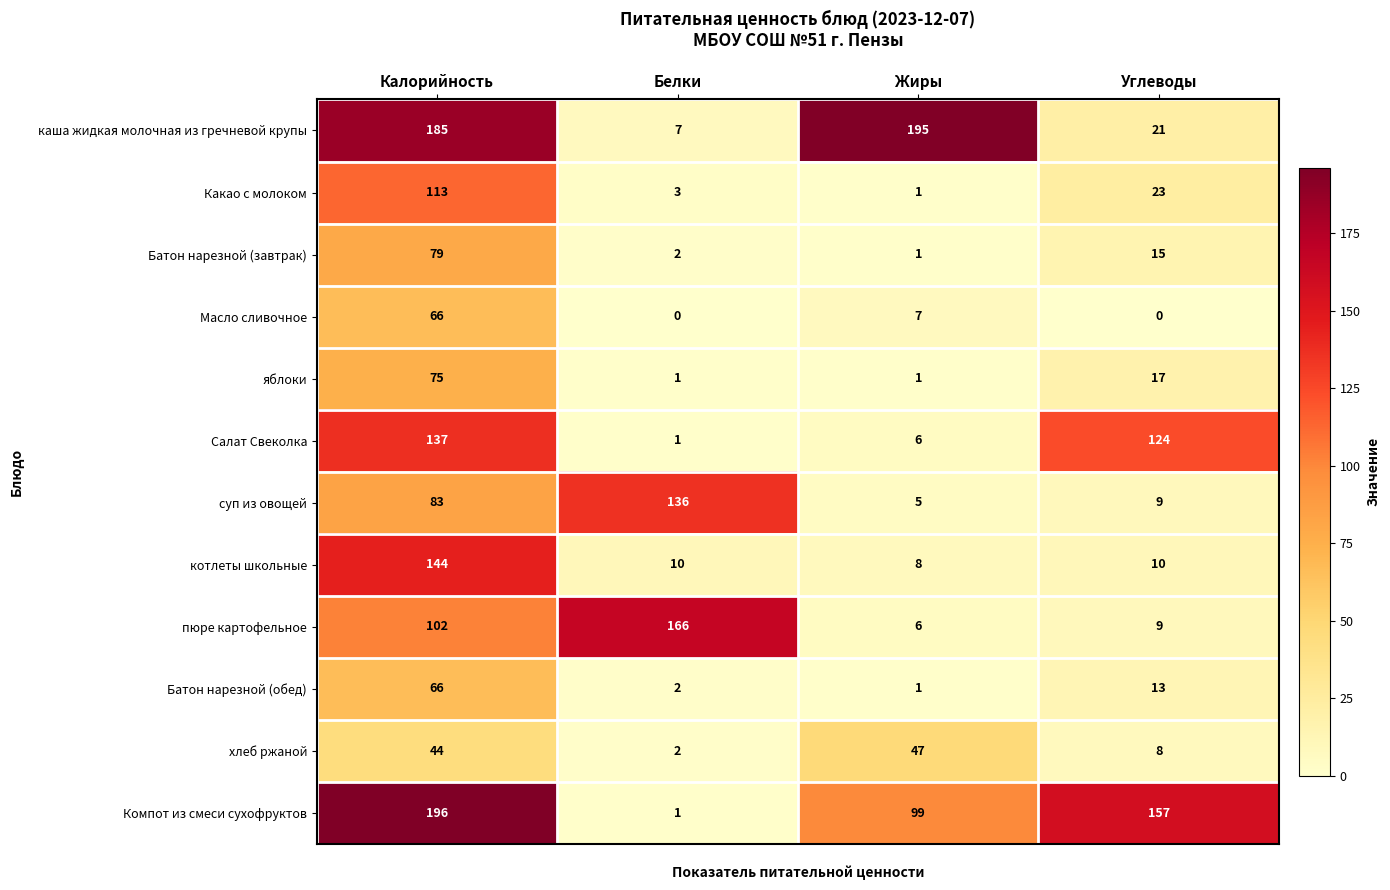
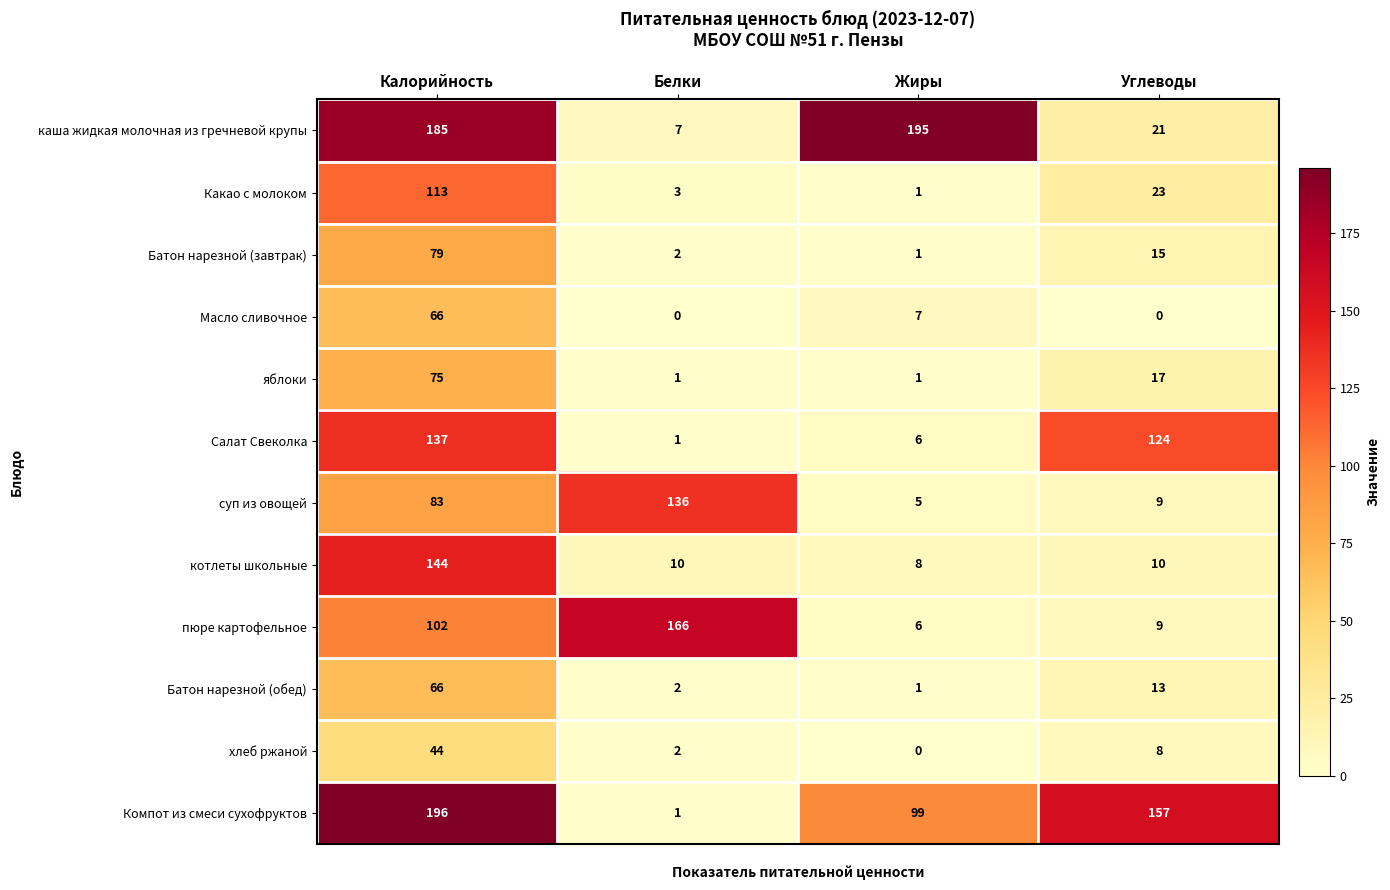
  {
    "каша жидкая молочная из гречневой крупы": {
      "Калорийность": 185,
      "Белки": 7,
      "Жиры": 195,
      "Углеводы": 21
    },
    "Какао с молоком": {
      "Калорийность": 113,
      "Белки": 3,
      "Жиры": 1,
      "Углеводы": 23
    },
    "Батон нарезной (завтрак)": {
      "Калорийность": 79,
      "Белки": 2,
      "Жиры": 1,
      "Углеводы": 15
    },
    "Масло сливочное": {
      "Калорийность": 66,
      "Белки": 0,
      "Жиры": 7,
      "Углеводы": 0
    },
    "яблоки": {
      "Калорийность": 75,
      "Белки": 1,
      "Жиры": 1,
      "Углеводы": 17
    },
    "Салат Свеколка": {
      "Калорийность": 137,
      "Белки": 1,
      "Жиры": 6,
      "Углеводы": 124
    },
    "суп из овощей": {
      "Калорийность": 83,
      "Белки": 136,
      "Жиры": 5,
      "Углеводы": 9
    },
    "котлеты школьные": {
      "Калорийность": 144,
      "Белки": 10,
      "Жиры": 8,
      "Углеводы": 10
    },
    "пюре картофельное": {
      "Калорийность": 102,
      "Белки": 166,
      "Жиры": 6,
      "Углеводы": 9
    },
    "Батон нарезной (обед)": {
      "Калорийность": 66,
      "Белки": 2,
      "Жиры": 1,
      "Углеводы": 13
    },
    "хлеб ржаной": {
      "Калорийность": 44,
      "Белки": 2,
-     "Жиры": 47,
+     "Жиры": 0,
      "Углеводы": 8
    },
    "Компот из смеси сухофруктов": {
      "Калорийность": 196,
      "Белки": 1,
      "Жиры": 99,
      "Углеводы": 157
    }
  }
